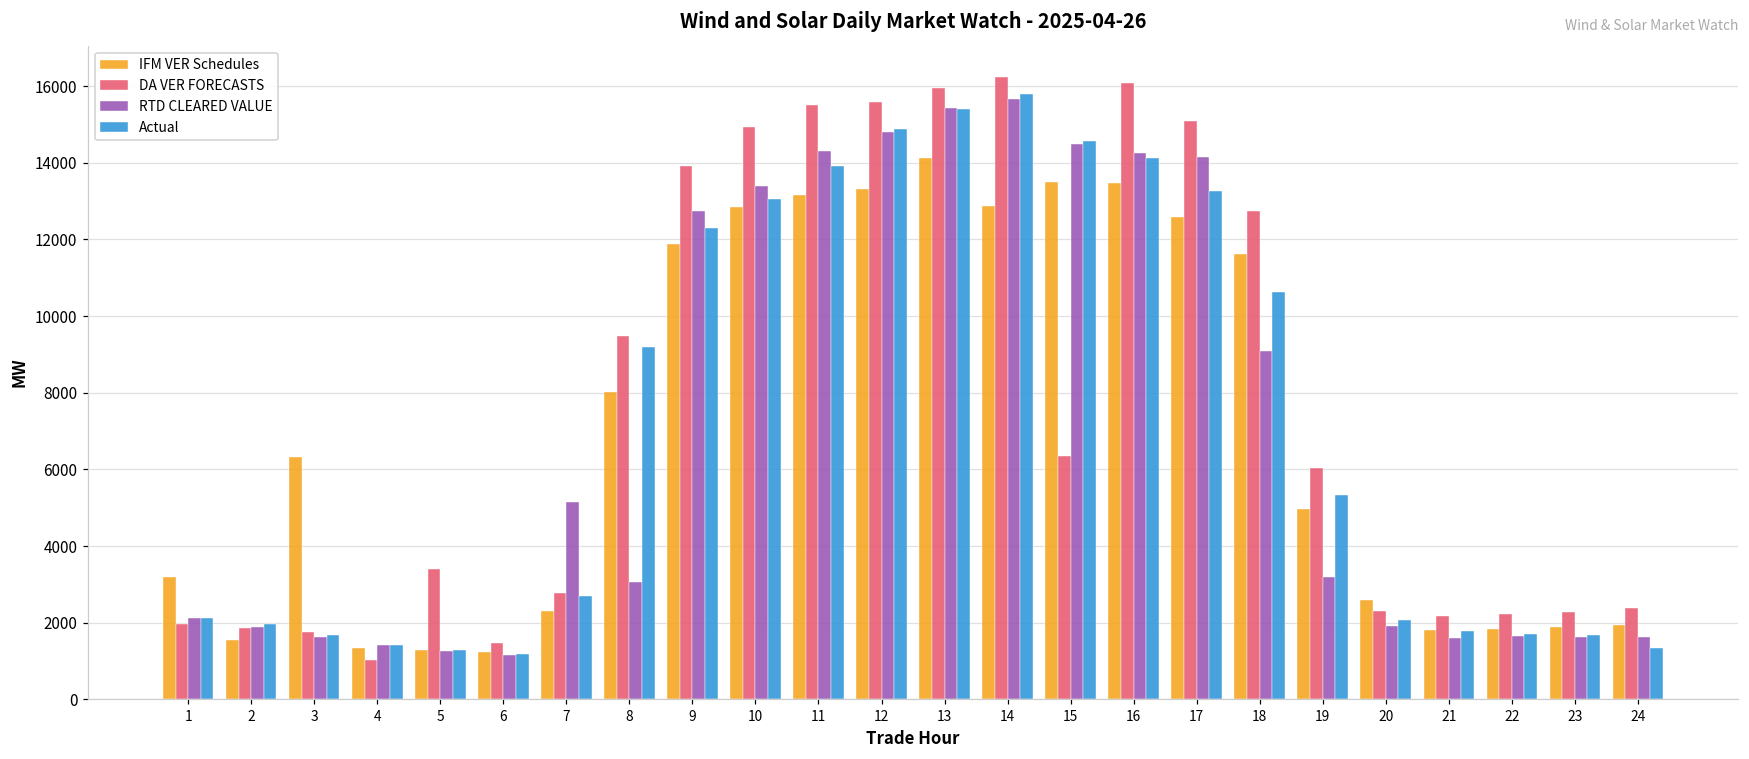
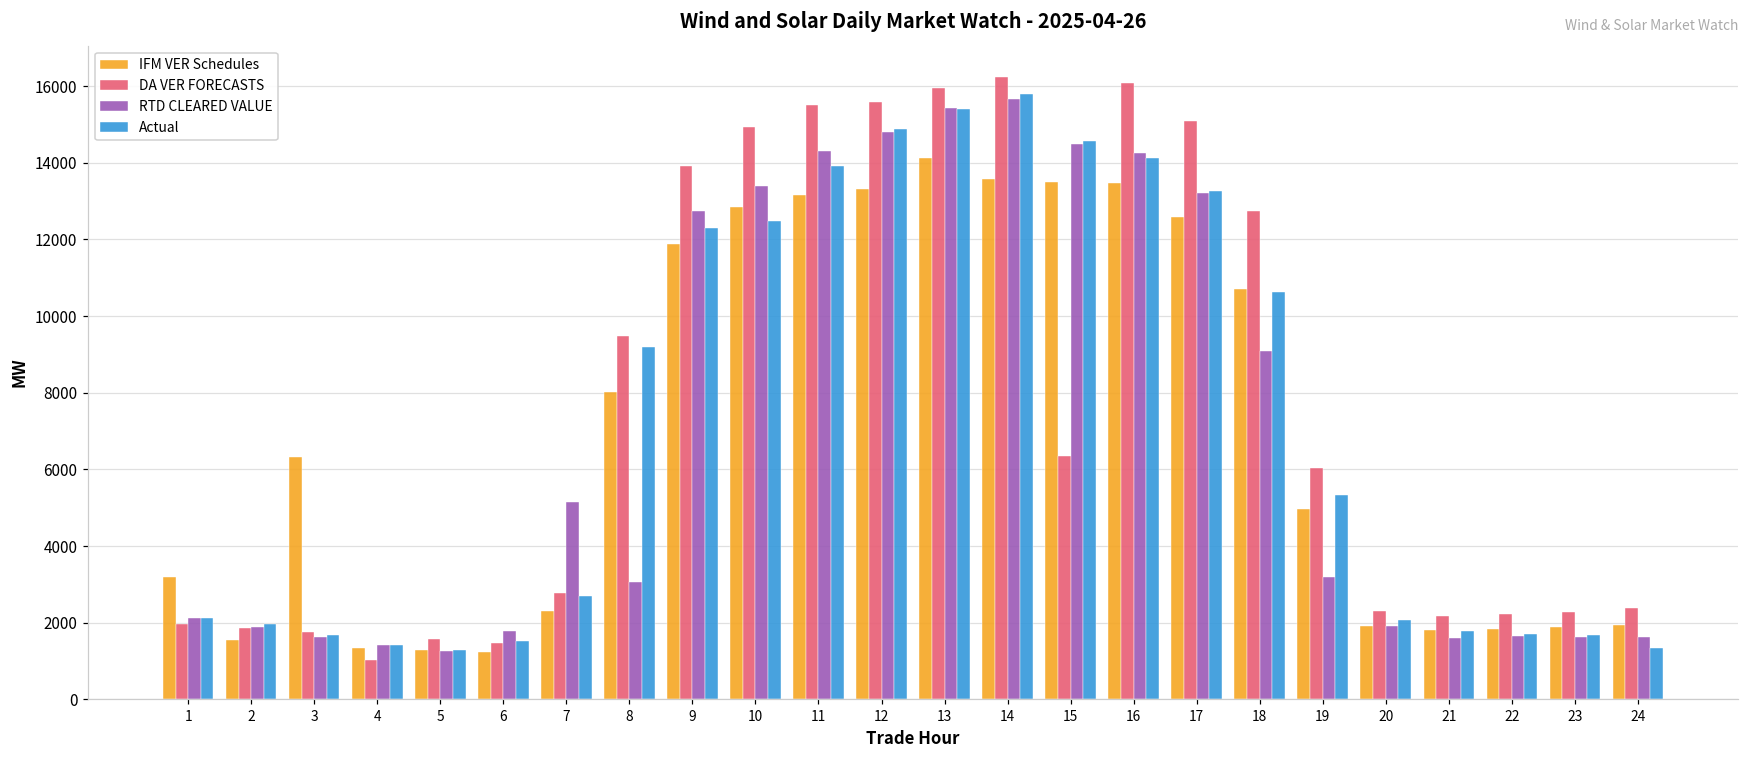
  {
    "IFM VER Schedules": {
      "1": 3200,
      "2": 1500,
      "3": 6300,
      "4": 1300,
      "5": 1300,
      "6": 1200,
      "7": 2300,
      "8": 8000,
      "9": 11900,
      "10": 12900,
      "11": 13200,
      "12": 13300,
      "13": 14100,
-     "14": 12900,
+     "14": 13600,
      "15": 13500,
      "16": 13500,
      "17": 12600,
-     "18": 11600,
+     "18": 10700,
      "19": 5000,
-     "20": 2600,
+     "20": 1900,
      "21": 1800,
      "22": 1800,
      "23": 1900,
      "24": 1900
    },
    "DA VER FORECASTS": {
      "1": 2000,
      "2": 1800,
      "3": 1800,
      "4": 1000,
-     "5": 3400,
+     "5": 1600,
      "6": 1500,
      "7": 2800,
      "8": 9500,
      "9": 13900,
      "10": 14900,
      "11": 15500,
      "12": 15600,
      "13": 15900,
      "14": 16200,
      "15": 6300,
      "16": 16100,
      "17": 15100,
      "18": 12700,
      "19": 6000,
      "20": 2300,
      "21": 2200,
      "22": 2200,
      "23": 2300,
      "24": 2400
    },
    "RTD CLEARED VALUE": {
      "1": 2100,
      "2": 1900,
      "3": 1600,
      "4": 1400,
      "5": 1300,
-     "6": 1200,
+     "6": 1800,
      "7": 5200,
      "8": 3100,
      "9": 12700,
      "10": 13400,
      "11": 14300,
      "12": 14800,
      "13": 15400,
      "14": 15700,
      "15": 14500,
      "16": 14300,
-     "17": 14200,
+     "17": 13200,
      "18": 9100,
      "19": 3200,
      "20": 1900,
      "21": 1600,
      "22": 1700,
      "23": 1600,
      "24": 1600
    },
    "Actual": {
      "1": 2100,
      "2": 2000,
      "3": 1700,
      "4": 1400,
      "5": 1300,
-     "6": 1200,
+     "6": 1500,
      "7": 2700,
      "8": 9200,
      "9": 12300,
-     "10": 13100,
+     "10": 12500,
      "11": 13900,
      "12": 14900,
      "13": 15400,
      "14": 15800,
      "15": 14600,
      "16": 14100,
      "17": 13300,
      "18": 10600,
      "19": 5300,
      "20": 2100,
      "21": 1800,
      "22": 1700,
      "23": 1700,
      "24": 1300
    }
  }
